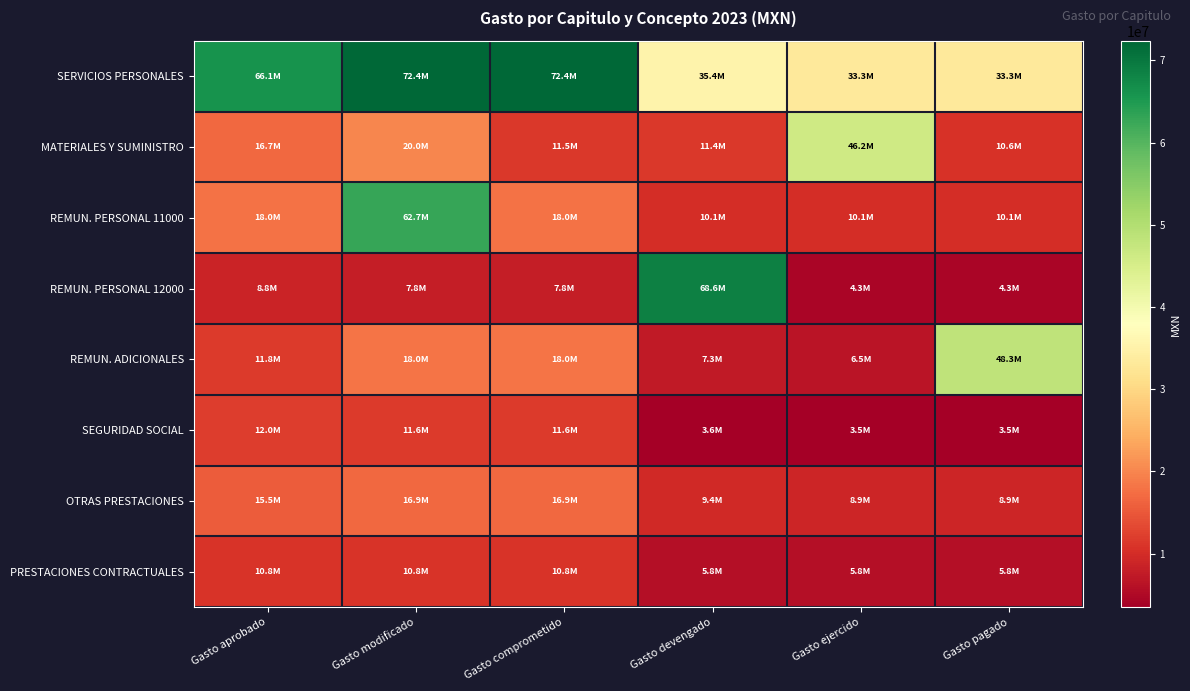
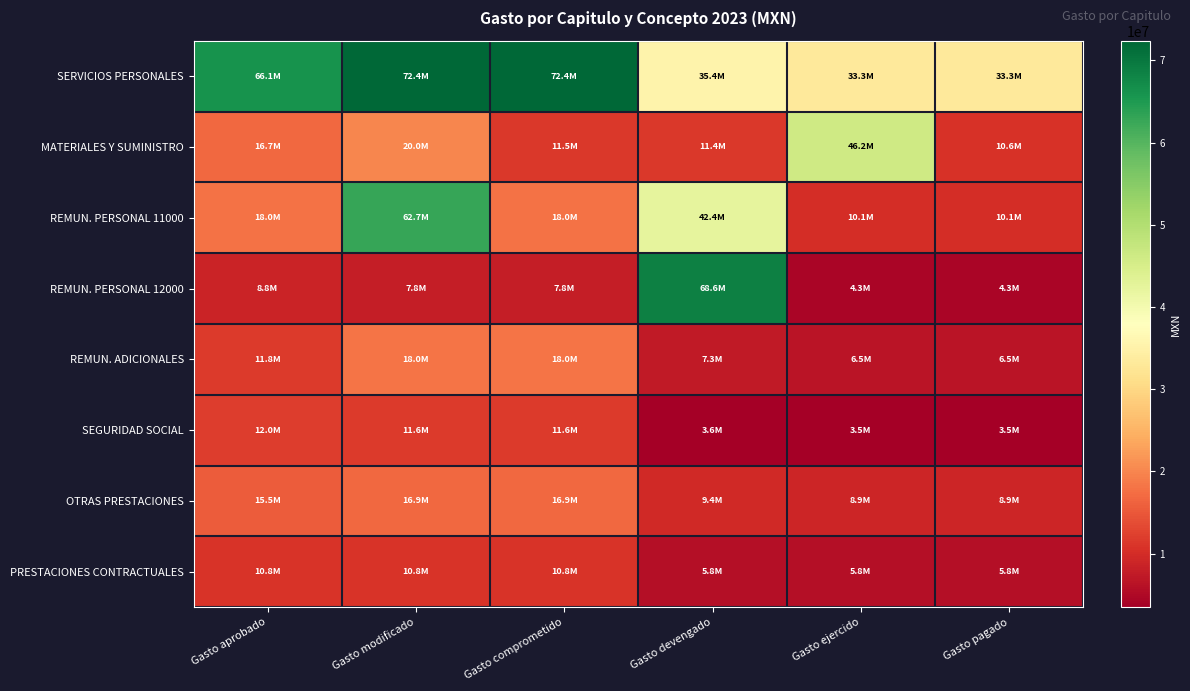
  {
    "SERVICIOS PERSONALES": {
      "Gasto aprobado": "66.1M",
      "Gasto modificado": "72.4M",
      "Gasto comprometido": "72.4M",
      "Gasto devengado": "35.4M",
      "Gasto ejercido": "33.3M",
      "Gasto pagado": "33.3M"
    },
    "MATERIALES Y SUMINISTRO": {
      "Gasto aprobado": "16.7M",
      "Gasto modificado": "20.0M",
      "Gasto comprometido": "11.5M",
      "Gasto devengado": "11.4M",
      "Gasto ejercido": "46.2M",
      "Gasto pagado": "10.6M"
    },
    "REMUN. PERSONAL 11000": {
      "Gasto aprobado": "18.0M",
      "Gasto modificado": "62.7M",
      "Gasto comprometido": "18.0M",
-     "Gasto devengado": "10.1M",
+     "Gasto devengado": "42.4M",
      "Gasto ejercido": "10.1M",
      "Gasto pagado": "10.1M"
    },
    "REMUN. PERSONAL 12000": {
      "Gasto aprobado": "8.8M",
      "Gasto modificado": "7.8M",
      "Gasto comprometido": "7.8M",
      "Gasto devengado": "68.6M",
      "Gasto ejercido": "4.3M",
      "Gasto pagado": "4.3M"
    },
    "REMUN. ADICIONALES": {
      "Gasto aprobado": "11.8M",
      "Gasto modificado": "18.0M",
      "Gasto comprometido": "18.0M",
      "Gasto devengado": "7.3M",
      "Gasto ejercido": "6.5M",
-     "Gasto pagado": "48.3M"
+     "Gasto pagado": "6.5M"
    },
    "SEGURIDAD SOCIAL": {
      "Gasto aprobado": "12.0M",
      "Gasto modificado": "11.6M",
      "Gasto comprometido": "11.6M",
      "Gasto devengado": "3.6M",
      "Gasto ejercido": "3.5M",
      "Gasto pagado": "3.5M"
    },
    "OTRAS PRESTACIONES": {
      "Gasto aprobado": "15.5M",
      "Gasto modificado": "16.9M",
      "Gasto comprometido": "16.9M",
      "Gasto devengado": "9.4M",
      "Gasto ejercido": "8.9M",
      "Gasto pagado": "8.9M"
    },
    "PRESTACIONES CONTRACTUALES": {
      "Gasto aprobado": "10.8M",
      "Gasto modificado": "10.8M",
      "Gasto comprometido": "10.8M",
      "Gasto devengado": "5.8M",
      "Gasto ejercido": "5.8M",
      "Gasto pagado": "5.8M"
    }
  }
